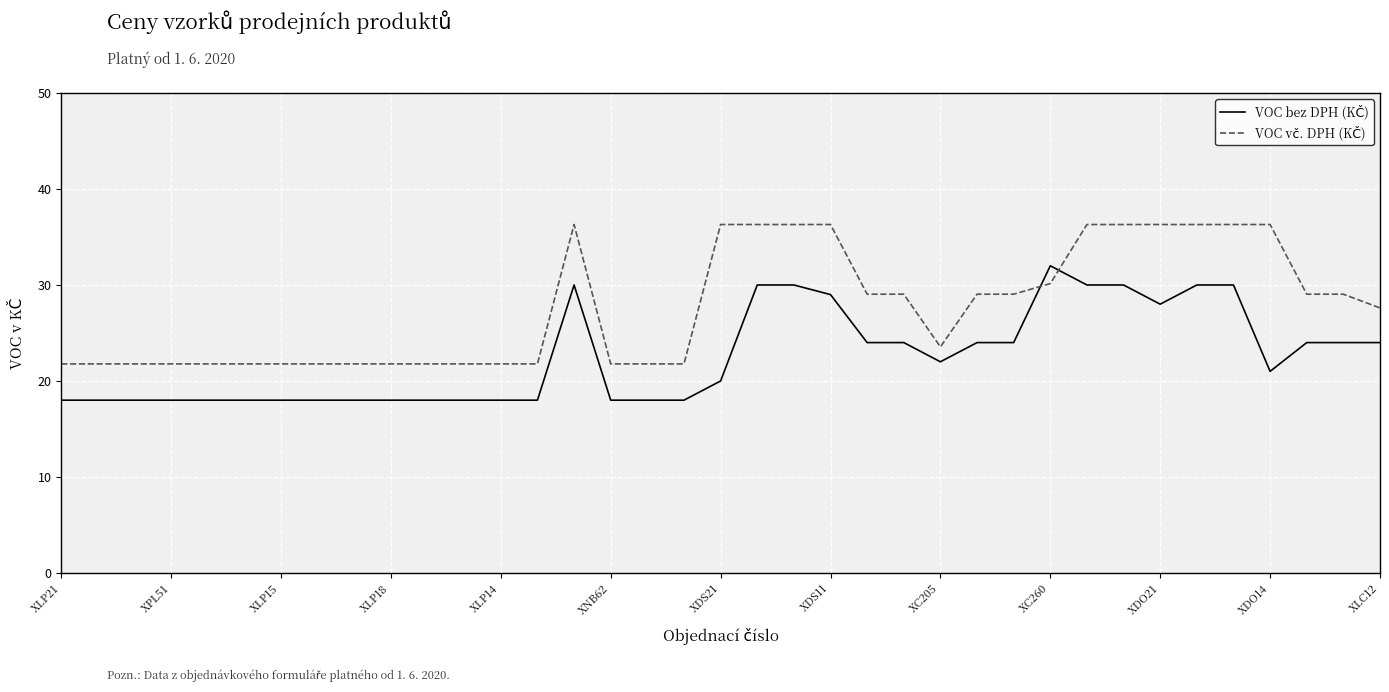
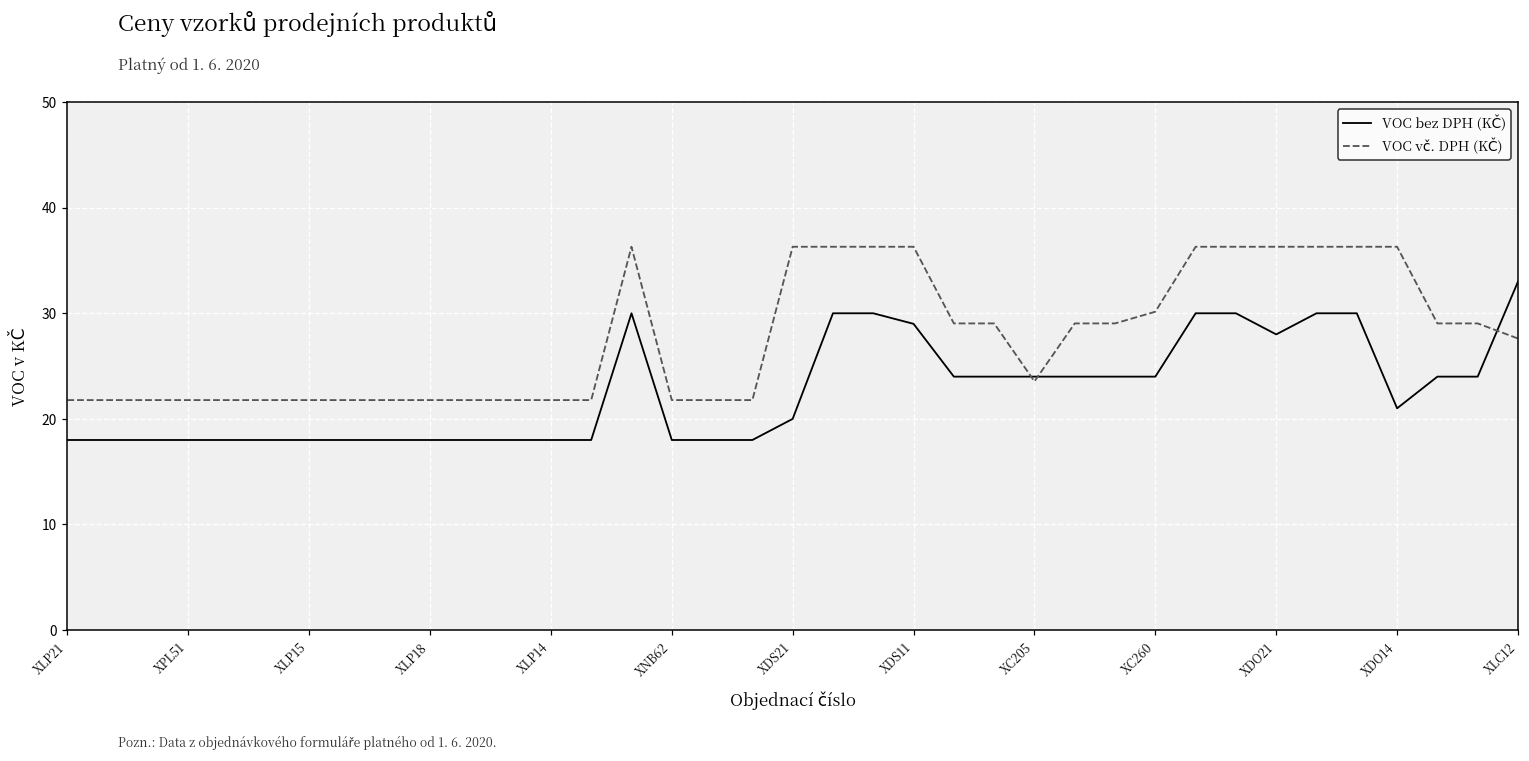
  {
    "VOC bez DPH (KČ)": {
      "XLP21": 18,
      "XPL51": 18,
      "XLP15": 18,
      "XLP18": 18,
      "XLP14": 18,
      "XNB62": 18,
      "XDS21": 20,
      "XDS11": 29,
-     "XC205": 22,
-     "XC260": 32,
+     "XC205": 24,
+     "XC260": 24,
      "XDO21": 28,
      "XDO14": 21,
-     "XLC12": 24
+     "XLC12": 33
    },
    "VOC vč. DPH (KČ)": {
      "XLP21": 22,
      "XPL51": 22,
      "XLP15": 22,
      "XLP18": 22,
      "XLP14": 22,
      "XNB62": 22,
      "XDS21": 36,
      "XDS11": 36,
      "XC205": 24,
      "XC260": 30,
      "XDO21": 36,
      "XDO14": 36,
      "XLC12": 28
    }
  }
